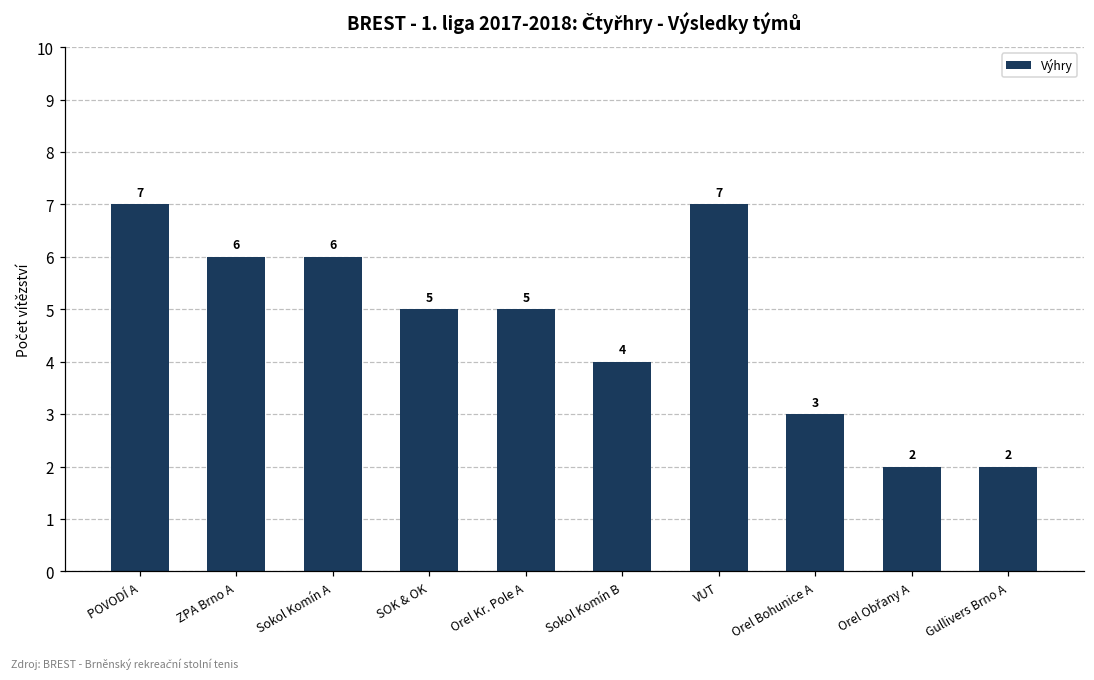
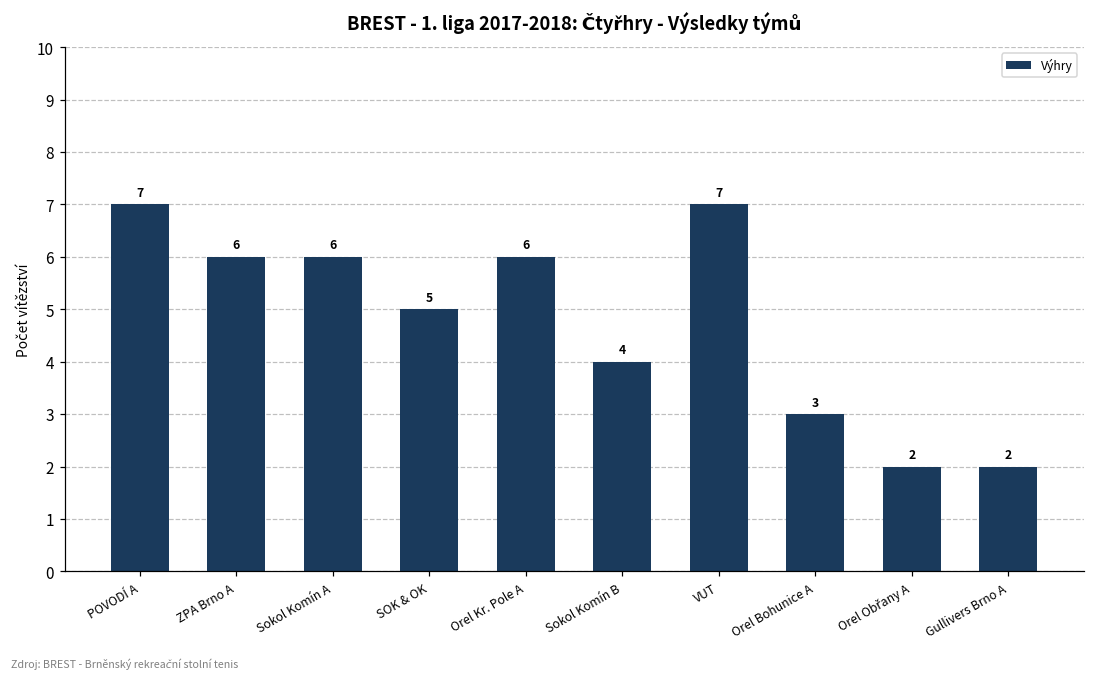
  {
    "POVODÍ A": 7,
    "ZPA Brno A": 6,
    "Sokol Komín A": 6,
    "SOK & OK": 5,
-   "Orel Kr. Pole A": 5,
+   "Orel Kr. Pole A": 6,
    "Sokol Komín B": 4,
    "VUT": 7,
    "Orel Bohunice A": 3,
    "Orel Obřany A": 2,
    "Gullivers Brno A": 2
  }
